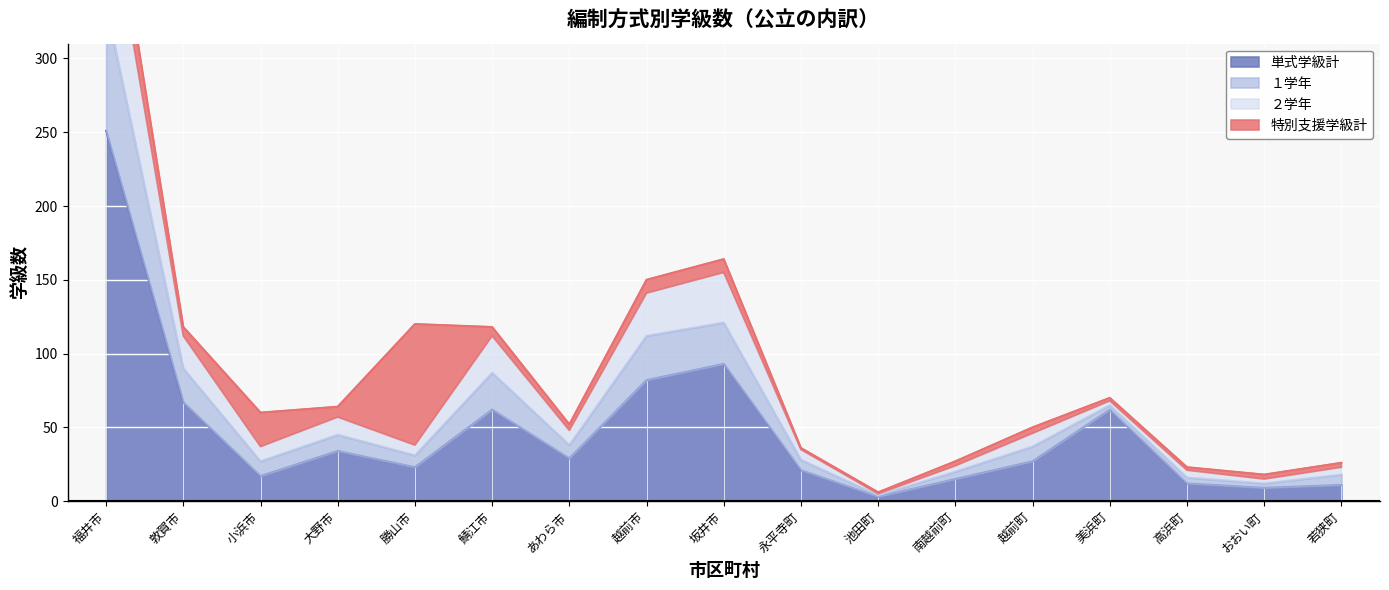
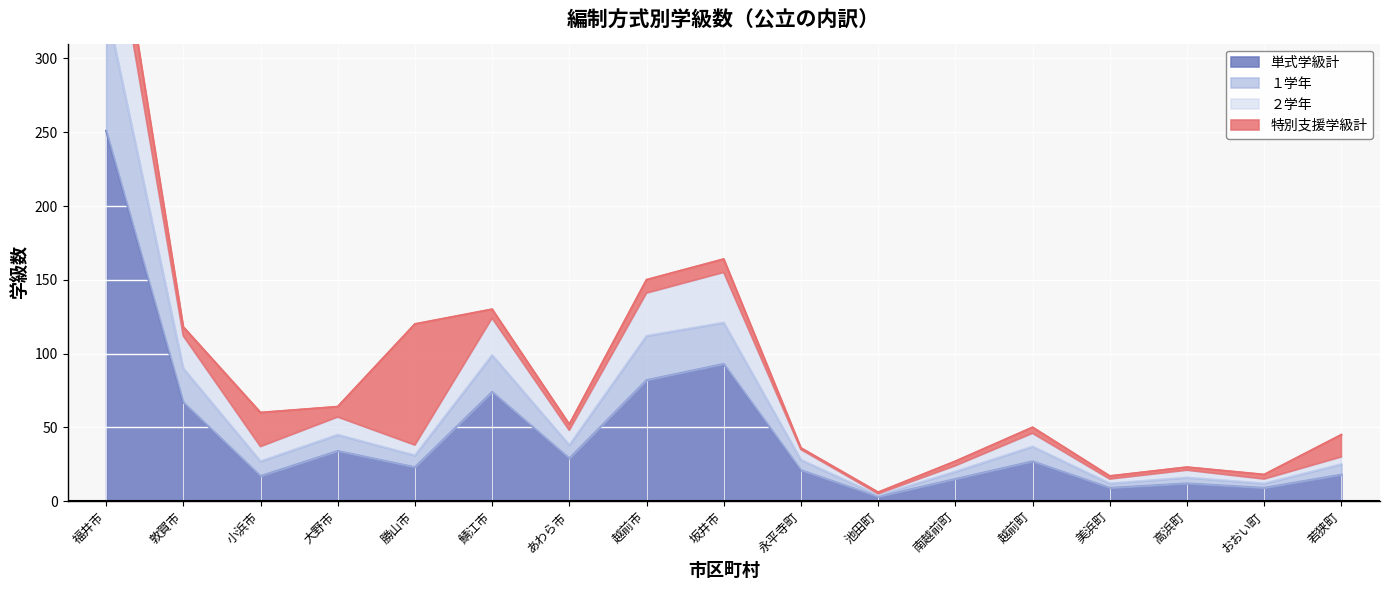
  {
    "単式学級計": {
      "福井市": 251,
      "敦賀市": 67,
      "小浜市": 17,
      "大野市": 34,
      "勝山市": 23,
-     "鯖江市": 62,
+     "鯖江市": 74,
      "あわら市": 29,
      "越前市": 82,
      "坂井市": 93,
      "永平寺町": 21,
      "南越前町": 15,
      "越前町": 27,
-     "美浜町": 62,
+     "美浜町": 9,
      "高浜町": 12,
      "おおい町": 9,
-     "若狭町": 11
+     "若狭町": 18
    },
    "特別支援学級計": {
      "敦賀市": 6,
      "小浜市": 23,
      "大野市": 7,
      "勝山市": 82,
      "鯖江市": 6,
      "あわら市": 4,
      "越前市": 9,
      "坂井市": 9,
      "南越前町": 3,
      "越前町": 4,
      "美浜町": 2,
      "高浜町": 2,
      "おおい町": 3,
-     "若狭町": 3
+     "若狭町": 15
    }
  }
